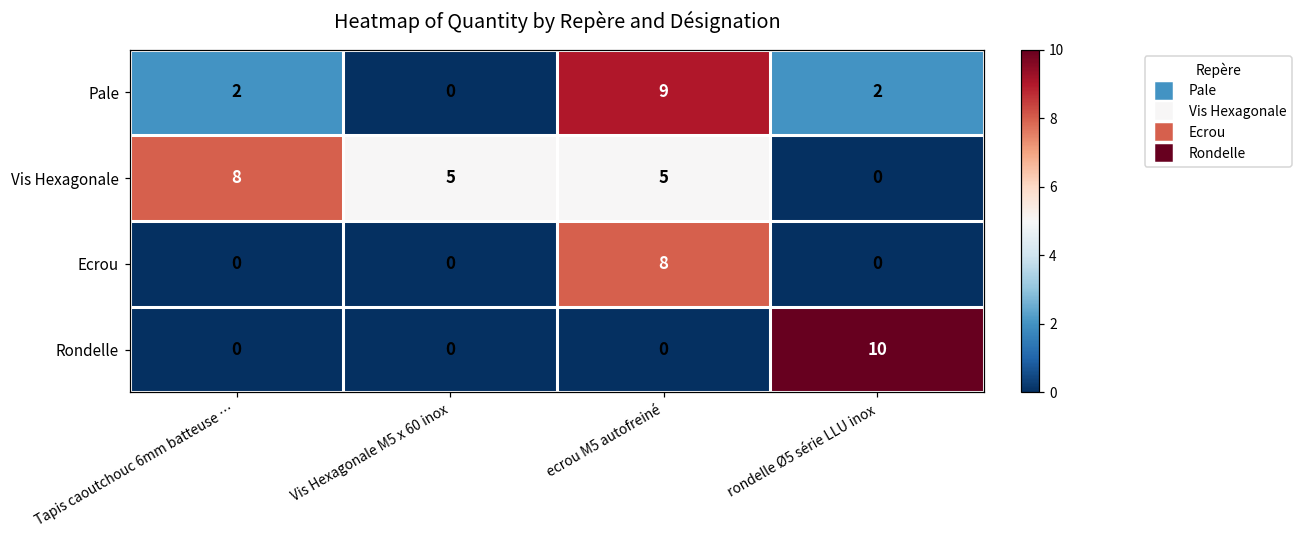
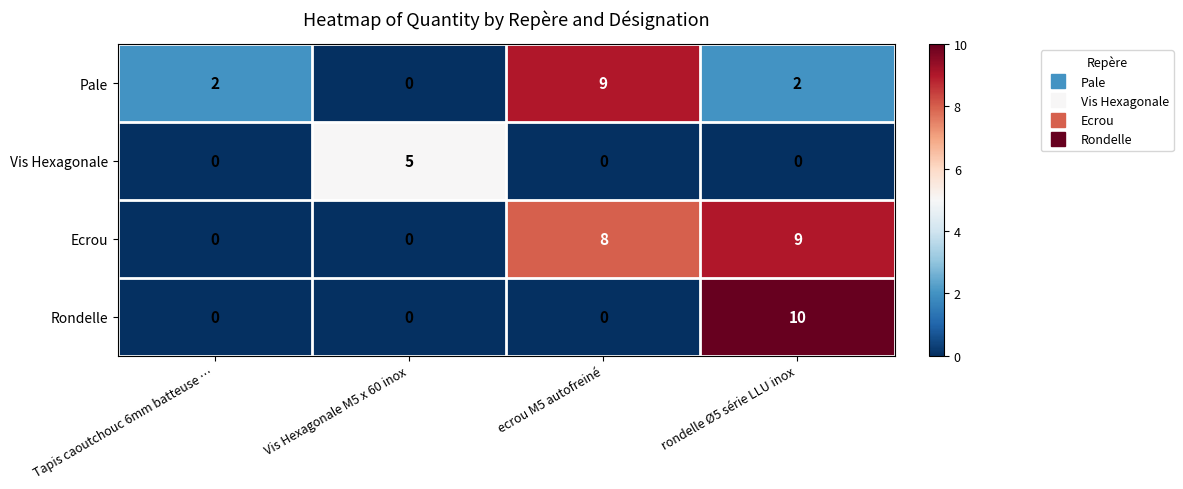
  {
    "Pale": {
      "Tapis caoutchouc 6mm batteuse …": 2,
      "Vis Hexagonale M5 x 60 inox": 0,
      "ecrou M5 autofreiné": 9,
      "rondelle Ø5 série LLU inox": 2
    },
    "Vis Hexagonale": {
-     "Tapis caoutchouc 6mm batteuse …": 8,
+     "Tapis caoutchouc 6mm batteuse …": 0,
      "Vis Hexagonale M5 x 60 inox": 5,
-     "ecrou M5 autofreiné": 5,
+     "ecrou M5 autofreiné": 0,
      "rondelle Ø5 série LLU inox": 0
    },
    "Ecrou": {
      "Tapis caoutchouc 6mm batteuse …": 0,
      "Vis Hexagonale M5 x 60 inox": 0,
      "ecrou M5 autofreiné": 8,
-     "rondelle Ø5 série LLU inox": 0
+     "rondelle Ø5 série LLU inox": 9
    },
    "Rondelle": {
      "Tapis caoutchouc 6mm batteuse …": 0,
      "Vis Hexagonale M5 x 60 inox": 0,
      "ecrou M5 autofreiné": 0,
      "rondelle Ø5 série LLU inox": 10
    }
  }
